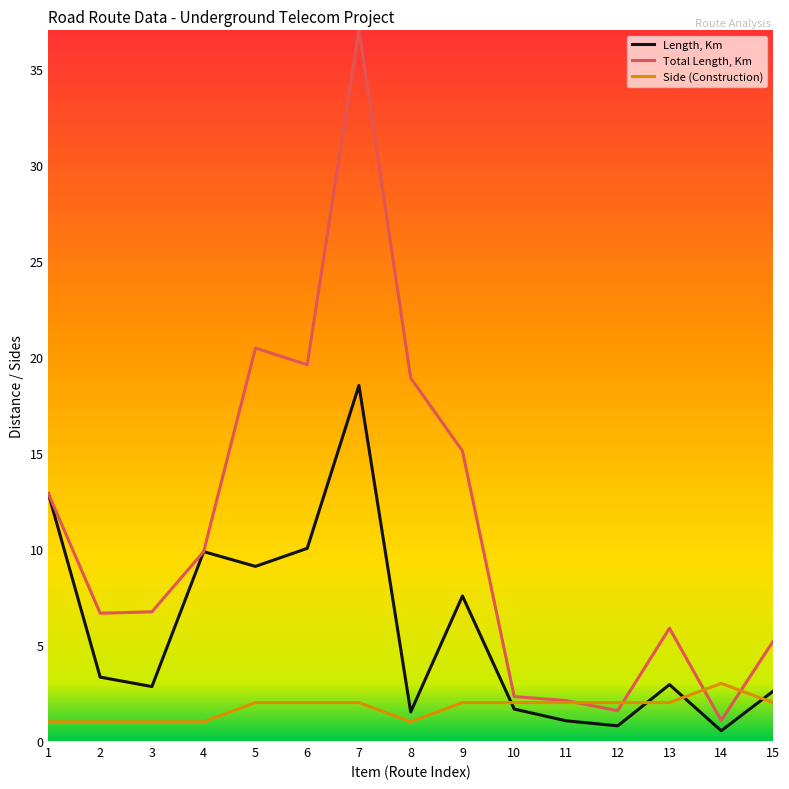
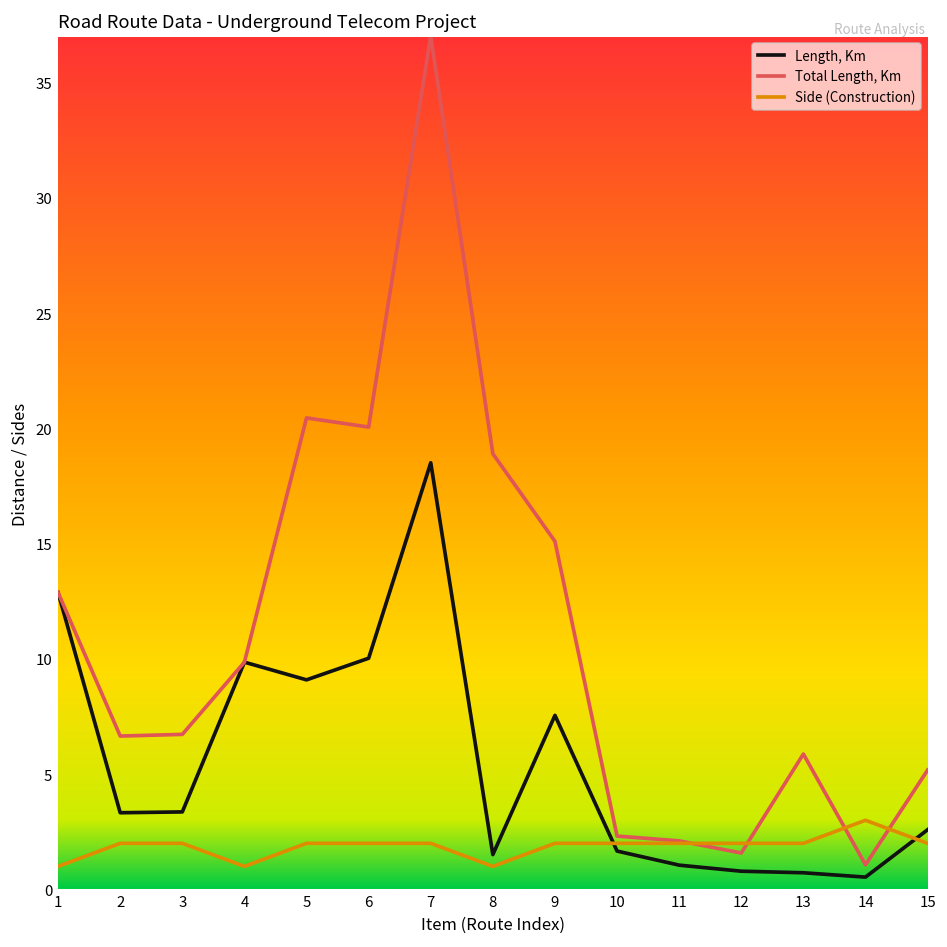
  {
    "Length, Km": {
      "2": 3.3,
-     "3": 2.8,
+     "3": 3.4,
      "5": 9.1,
      "6": 10.0,
      "7": 18.5,
      "8": 1.5,
      "9": 7.6,
      "10": 1.7,
      "11": 1.1,
      "12": 0.8,
-     "13": 2.9,
+     "13": 0.7,
      "14": 0.5,
      "15": 2.6
    },
    "Total Length, Km": {
      "2": 6.7,
      "3": 6.7,
      "5": 20.5,
-     "6": 19.6,
+     "6": 20.1,
      "7": 37.0,
      "8": 18.9,
      "9": 15.1,
      "10": 2.3,
      "12": 1.6,
      "13": 5.9,
      "14": 1.1,
      "15": 5.2
    },
    "Side (Construction)": {
      "1": 1,
-     "2": 1,
-     "3": 1,
+     "2": 2,
+     "3": 2,
      "4": 1,
      "5": 2,
      "6": 2,
      "7": 2,
      "8": 1,
      "9": 2,
      "10": 2,
      "12": 2,
      "13": 2,
      "14": 3,
      "15": 2
    }
  }
